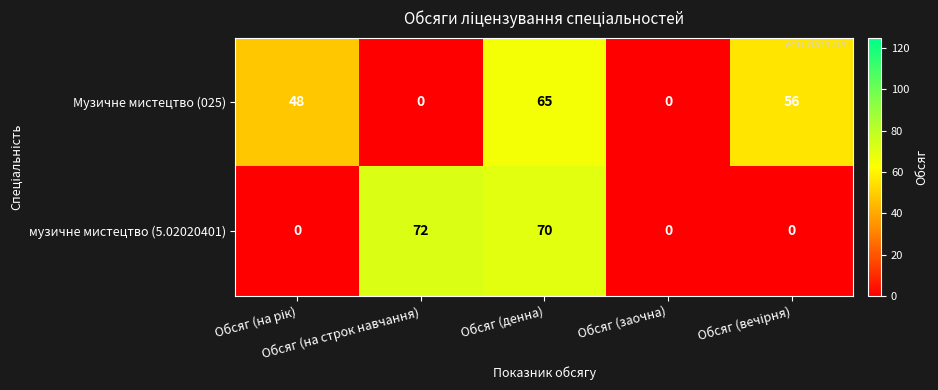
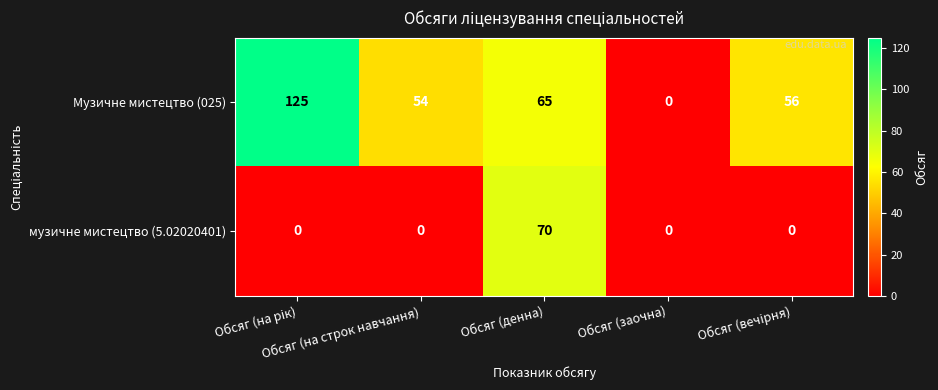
  {
    "Музичне мистецтво (025)": {
-     "Обсяг (на рік)": 48,
-     "Обсяг (на строк навчання)": 0,
+     "Обсяг (на рік)": 125,
+     "Обсяг (на строк навчання)": 54,
      "Обсяг (денна)": 65,
      "Обсяг (заочна)": 0
    },
    "музичне мистецтво (5.02020401)": {
      "Обсяг (на рік)": 0,
-     "Обсяг (на строк навчання)": 72,
+     "Обсяг (на строк навчання)": 0,
      "Обсяг (денна)": 70,
      "Обсяг (заочна)": 0,
      "Обсяг (вечірня)": 0
    }
  }
